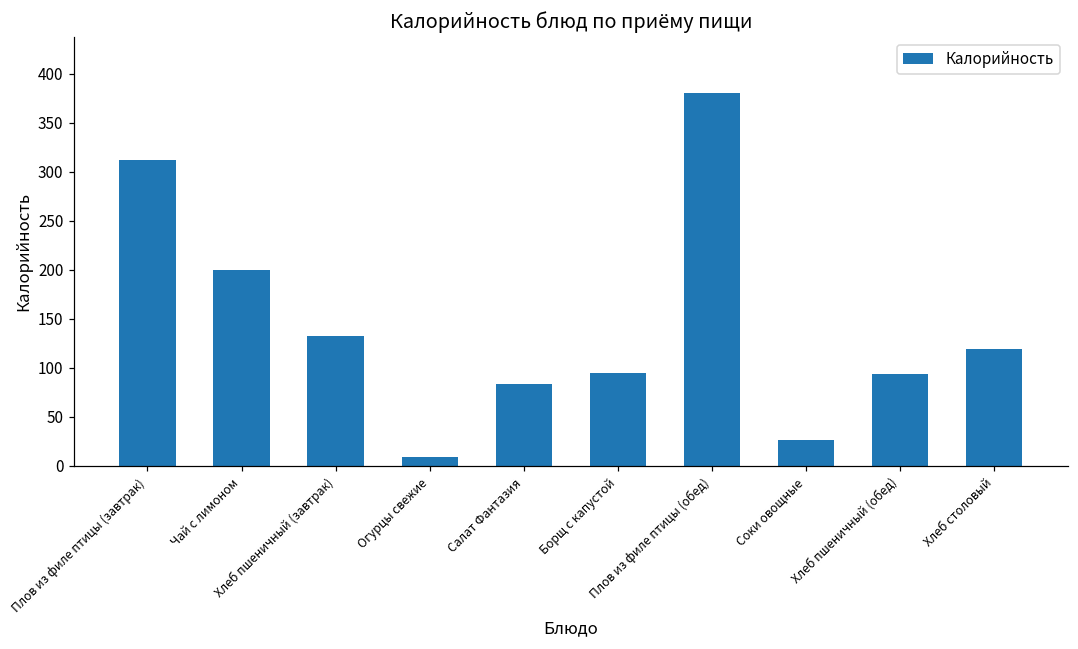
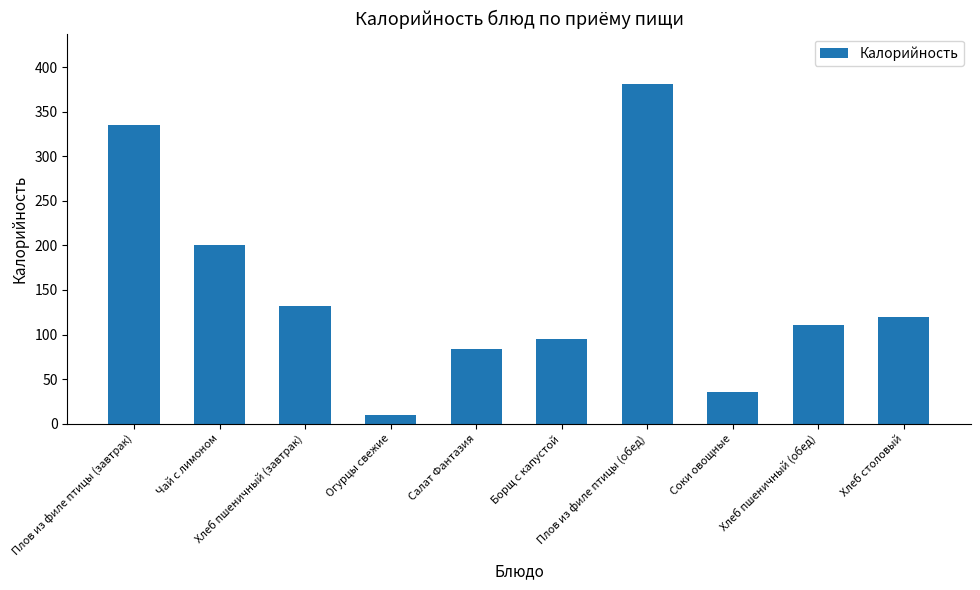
  {
-   "Плов из филе птицы (завтрак)": 310,
+   "Плов из филе птицы (завтрак)": 340,
    "Чай с лимоном": 200,
    "Хлеб пшеничный (завтрак)": 130,
    "Огурцы свежие": 10,
    "Салат Фантазия": 80,
    "Борщ с капустой": 100,
    "Плов из филе птицы (обед)": 380,
-   "Соки овощные": 30,
-   "Хлеб пшеничный (обед)": 90,
+   "Соки овощные": 40,
+   "Хлеб пшеничный (обед)": 110,
    "Хлеб столовый": 120
  }
